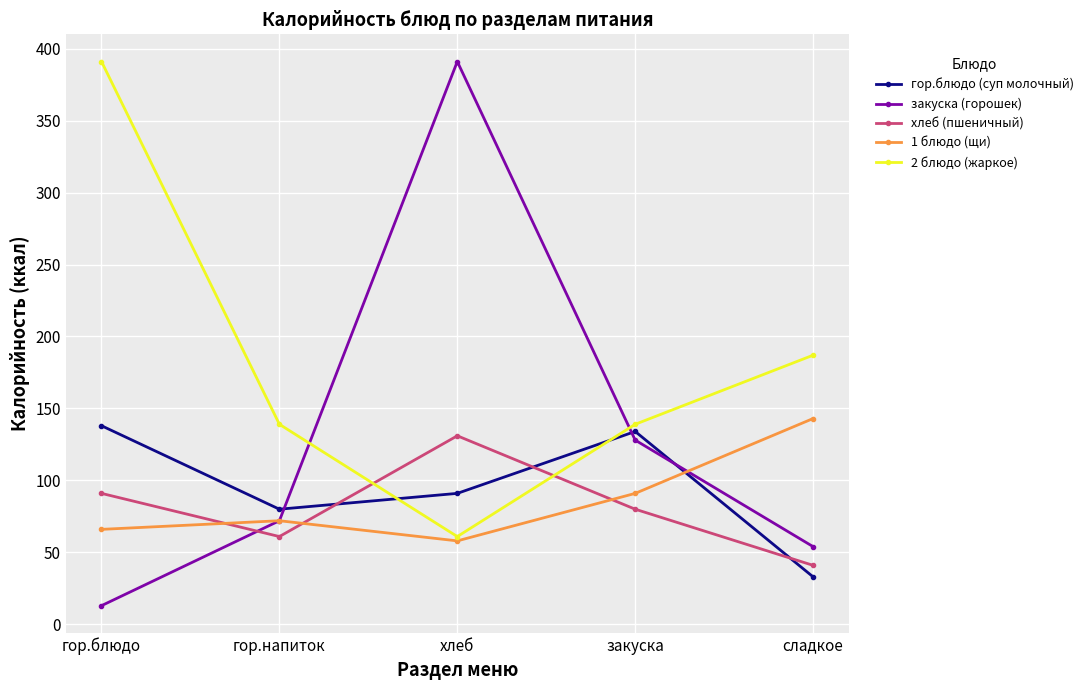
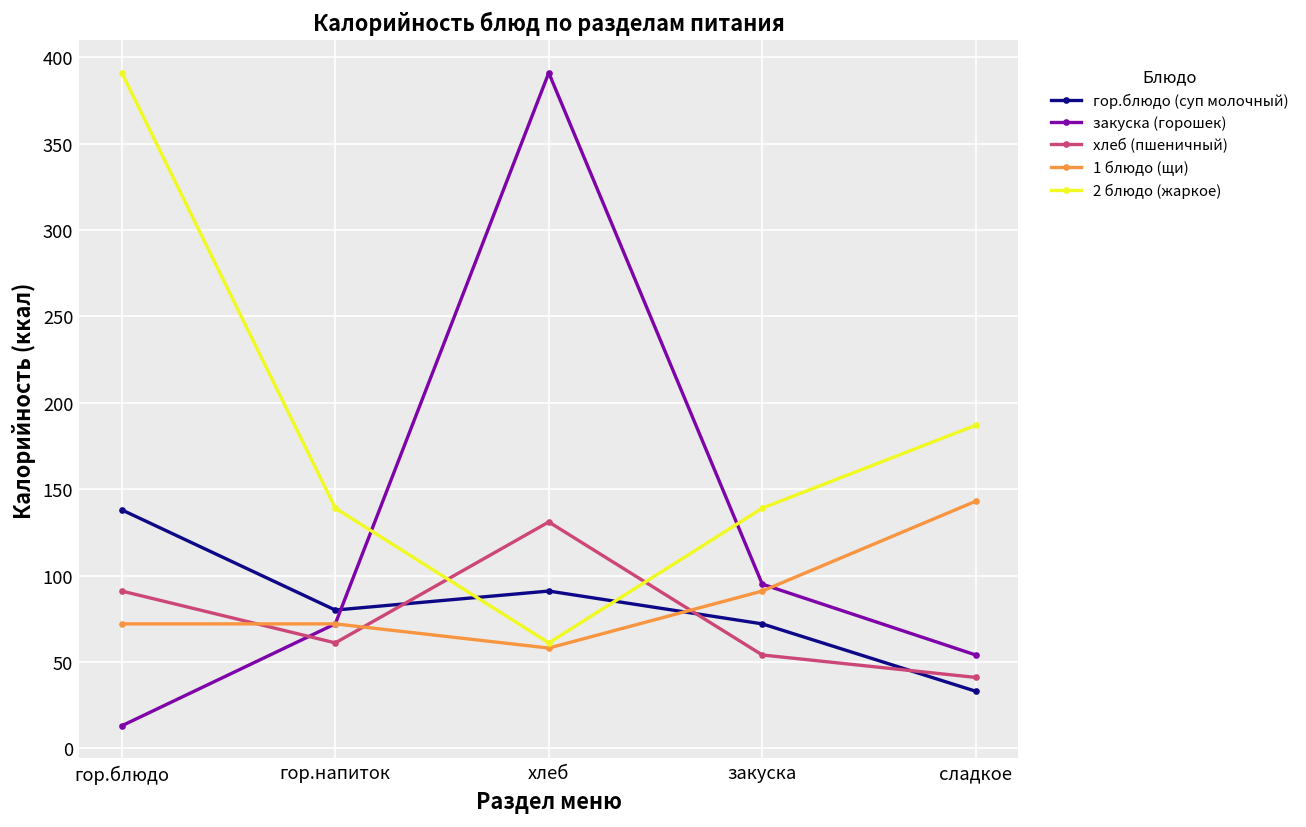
  {
    "гор.блюдо (суп молочный)": {
      "гор.блюдо": 138,
      "гор.напиток": 80,
      "хлеб": 91,
-     "закуска": 134,
+     "закуска": 72,
      "сладкое": 33
    },
    "закуска (горошек)": {
      "гор.блюдо": 13,
      "хлеб": 391,
-     "закуска": 128,
+     "закуска": 95,
      "сладкое": 54
    },
    "хлеб (пшеничный)": {
      "гор.блюдо": 91,
      "гор.напиток": 61,
      "хлеб": 131,
-     "закуска": 80,
+     "закуска": 54,
      "сладкое": 41
    },
    "1 блюдо (щи)": {
-     "гор.блюдо": 66,
+     "гор.блюдо": 72,
      "хлеб": 58,
      "закуска": 91,
      "сладкое": 143
    },
    "2 блюдо (жаркое)": {
      "гор.блюдо": 391,
      "гор.напиток": 139,
      "хлеб": 61,
      "закуска": 139,
      "сладкое": 187
    }
  }
